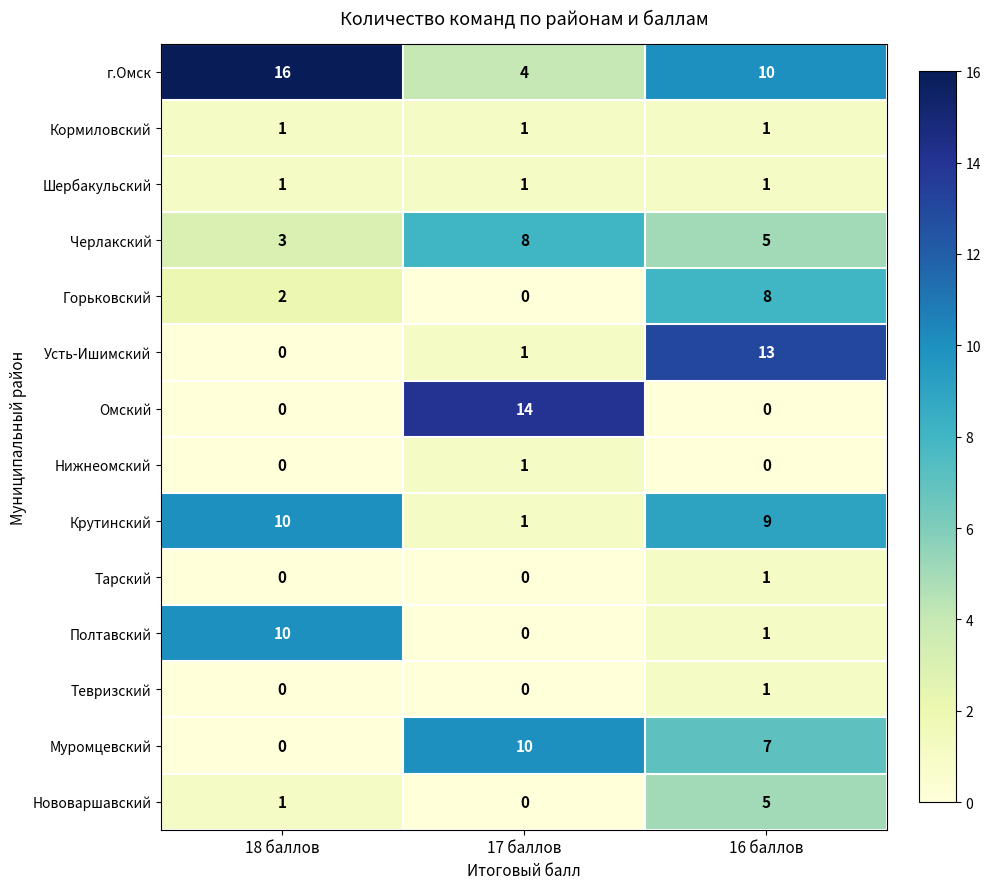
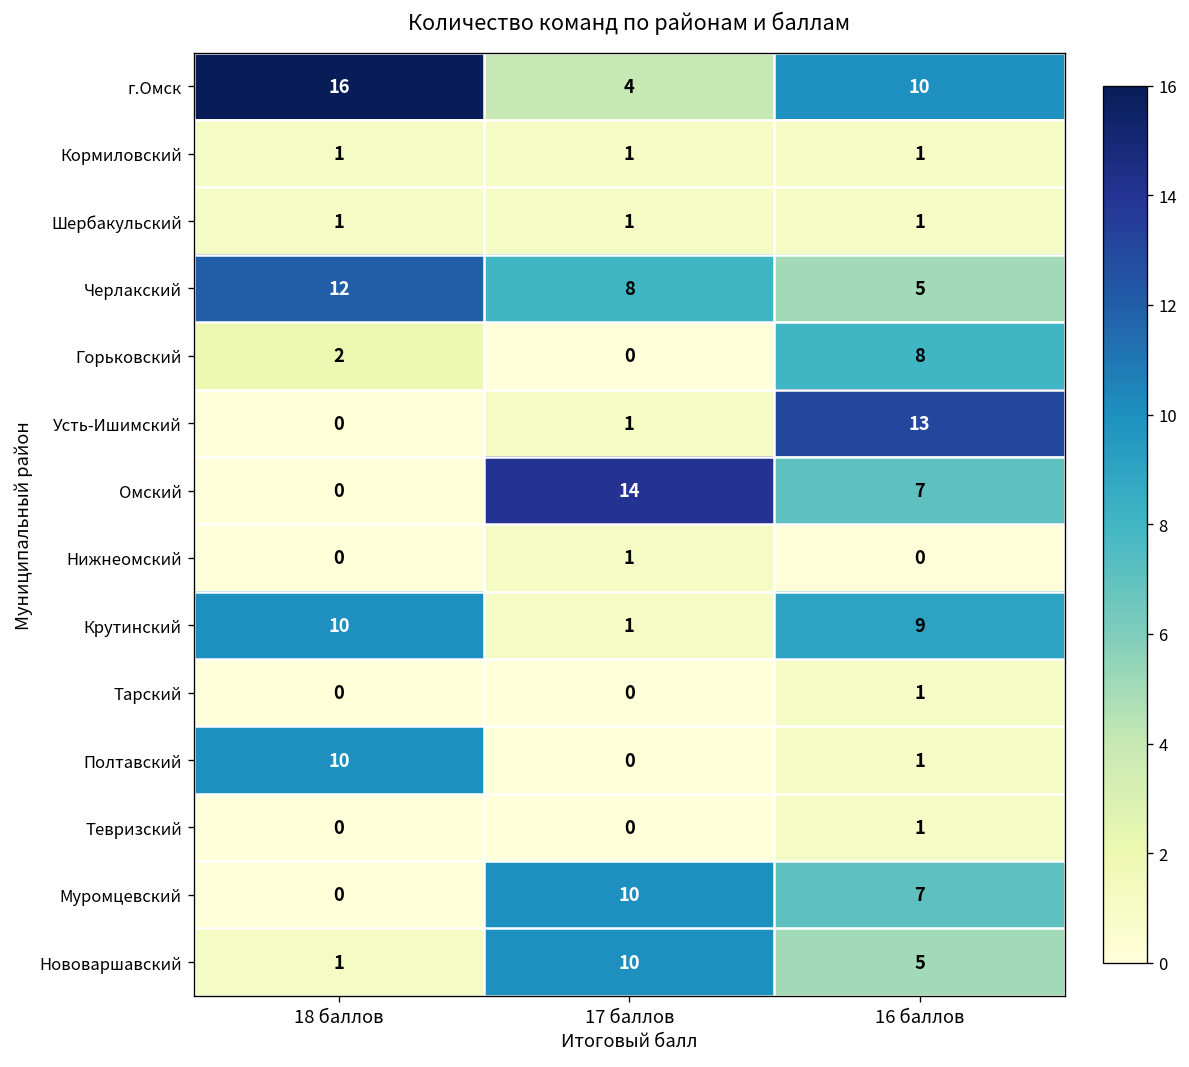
  {
    "г.Омск": {
      "18 баллов": 16,
      "17 баллов": 4,
      "16 баллов": 10
    },
    "Кормиловский": {
      "18 баллов": 1,
      "17 баллов": 1,
      "16 баллов": 1
    },
    "Шербакульский": {
      "18 баллов": 1,
      "17 баллов": 1,
      "16 баллов": 1
    },
    "Черлакский": {
-     "18 баллов": 3,
+     "18 баллов": 12,
      "17 баллов": 8,
      "16 баллов": 5
    },
    "Горьковский": {
      "18 баллов": 2,
      "17 баллов": 0,
      "16 баллов": 8
    },
    "Усть-Ишимский": {
      "18 баллов": 0,
      "17 баллов": 1,
      "16 баллов": 13
    },
    "Омский": {
      "18 баллов": 0,
      "17 баллов": 14,
-     "16 баллов": 0
+     "16 баллов": 7
    },
    "Нижнеомский": {
      "18 баллов": 0,
      "17 баллов": 1,
      "16 баллов": 0
    },
    "Крутинский": {
      "18 баллов": 10,
      "17 баллов": 1,
      "16 баллов": 9
    },
    "Тарский": {
      "18 баллов": 0,
      "17 баллов": 0,
      "16 баллов": 1
    },
    "Полтавский": {
      "18 баллов": 10,
      "17 баллов": 0,
      "16 баллов": 1
    },
    "Тевризский": {
      "18 баллов": 0,
      "17 баллов": 0,
      "16 баллов": 1
    },
    "Муромцевский": {
      "18 баллов": 0,
      "17 баллов": 10,
      "16 баллов": 7
    },
    "Нововаршавский": {
      "18 баллов": 1,
-     "17 баллов": 0,
+     "17 баллов": 10,
      "16 баллов": 5
    }
  }
